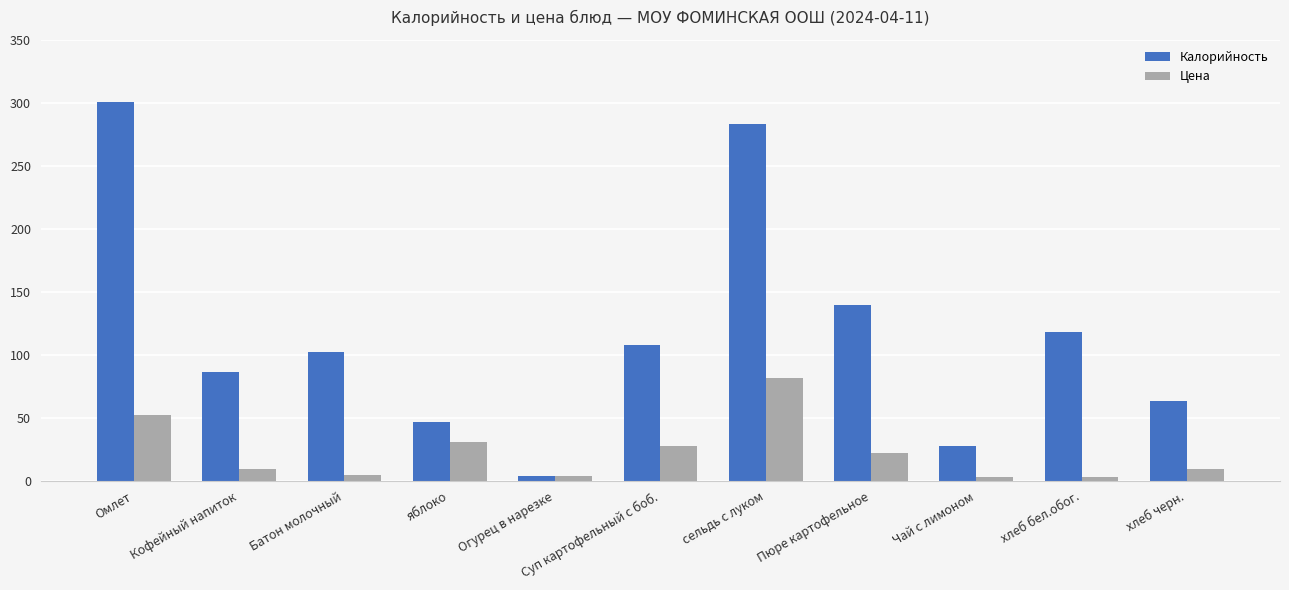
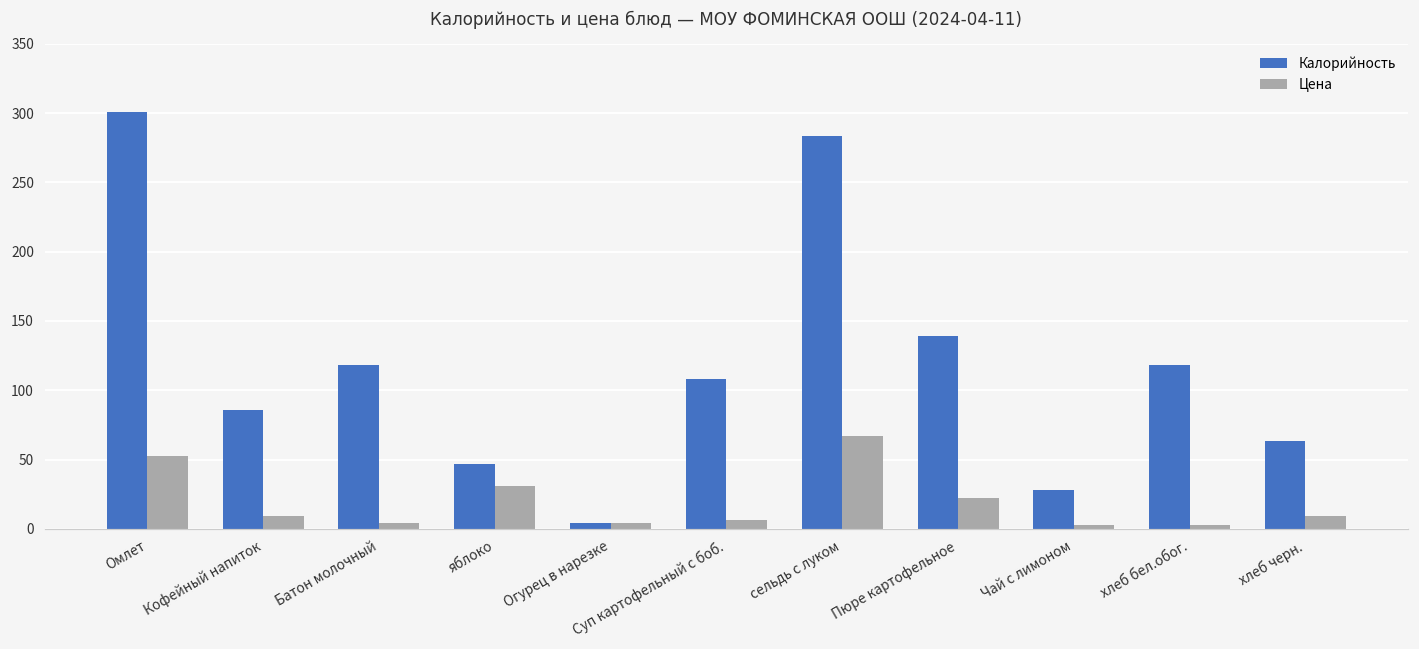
  {
    "Калорийность": {
      "Омлет": 301,
      "Кофейный напиток": 86,
-     "Батон молочный": 102,
+     "Батон молочный": 118,
      "яблоко": 47,
      "Огурец в нарезке": 4,
      "Суп картофельный с боб.": 108,
      "сельдь с луком": 283,
      "Пюре картофельное": 139,
      "Чай с лимоном": 28,
      "хлеб бел.обог.": 118,
      "хлеб черн.": 64
    },
    "Цена": {
      "Омлет": 52,
      "Кофейный напиток": 9,
      "Батон молочный": 4,
      "яблоко": 31,
      "Огурец в нарезке": 4,
-     "Суп картофельный с боб.": 28,
-     "сельдь с луком": 82,
+     "Суп картофельный с боб.": 7,
+     "сельдь с луком": 67,
      "Пюре картофельное": 22,
      "Чай с лимоном": 3,
      "хлеб бел.обог.": 3,
      "хлеб черн.": 10
    }
  }
